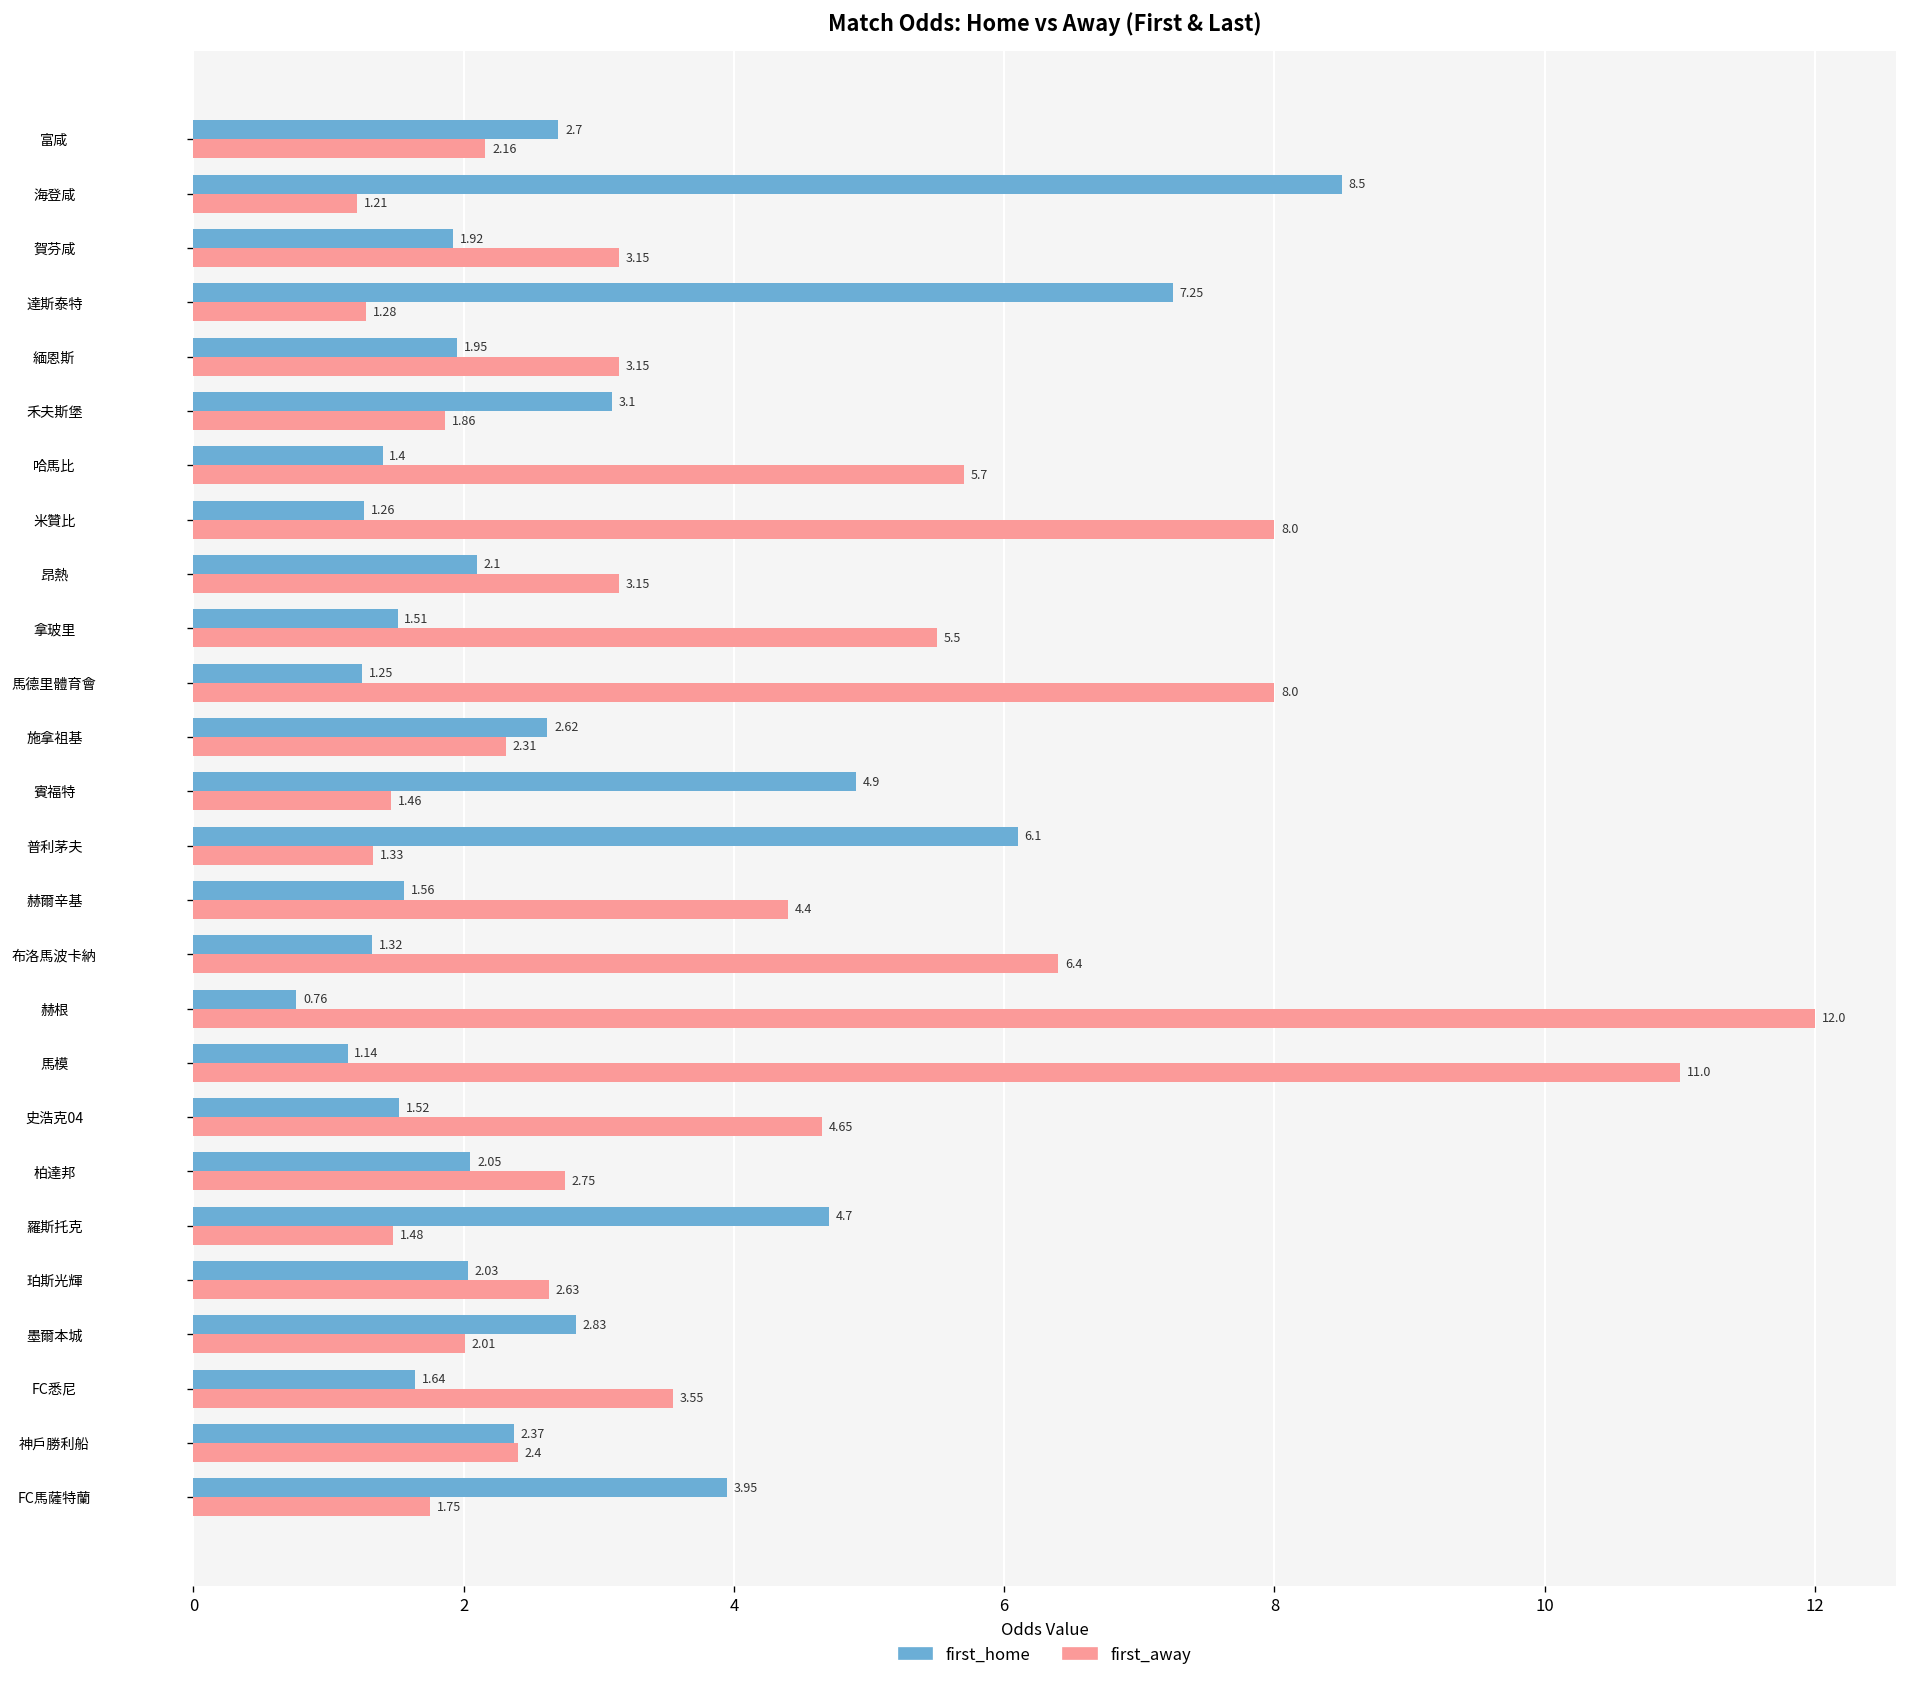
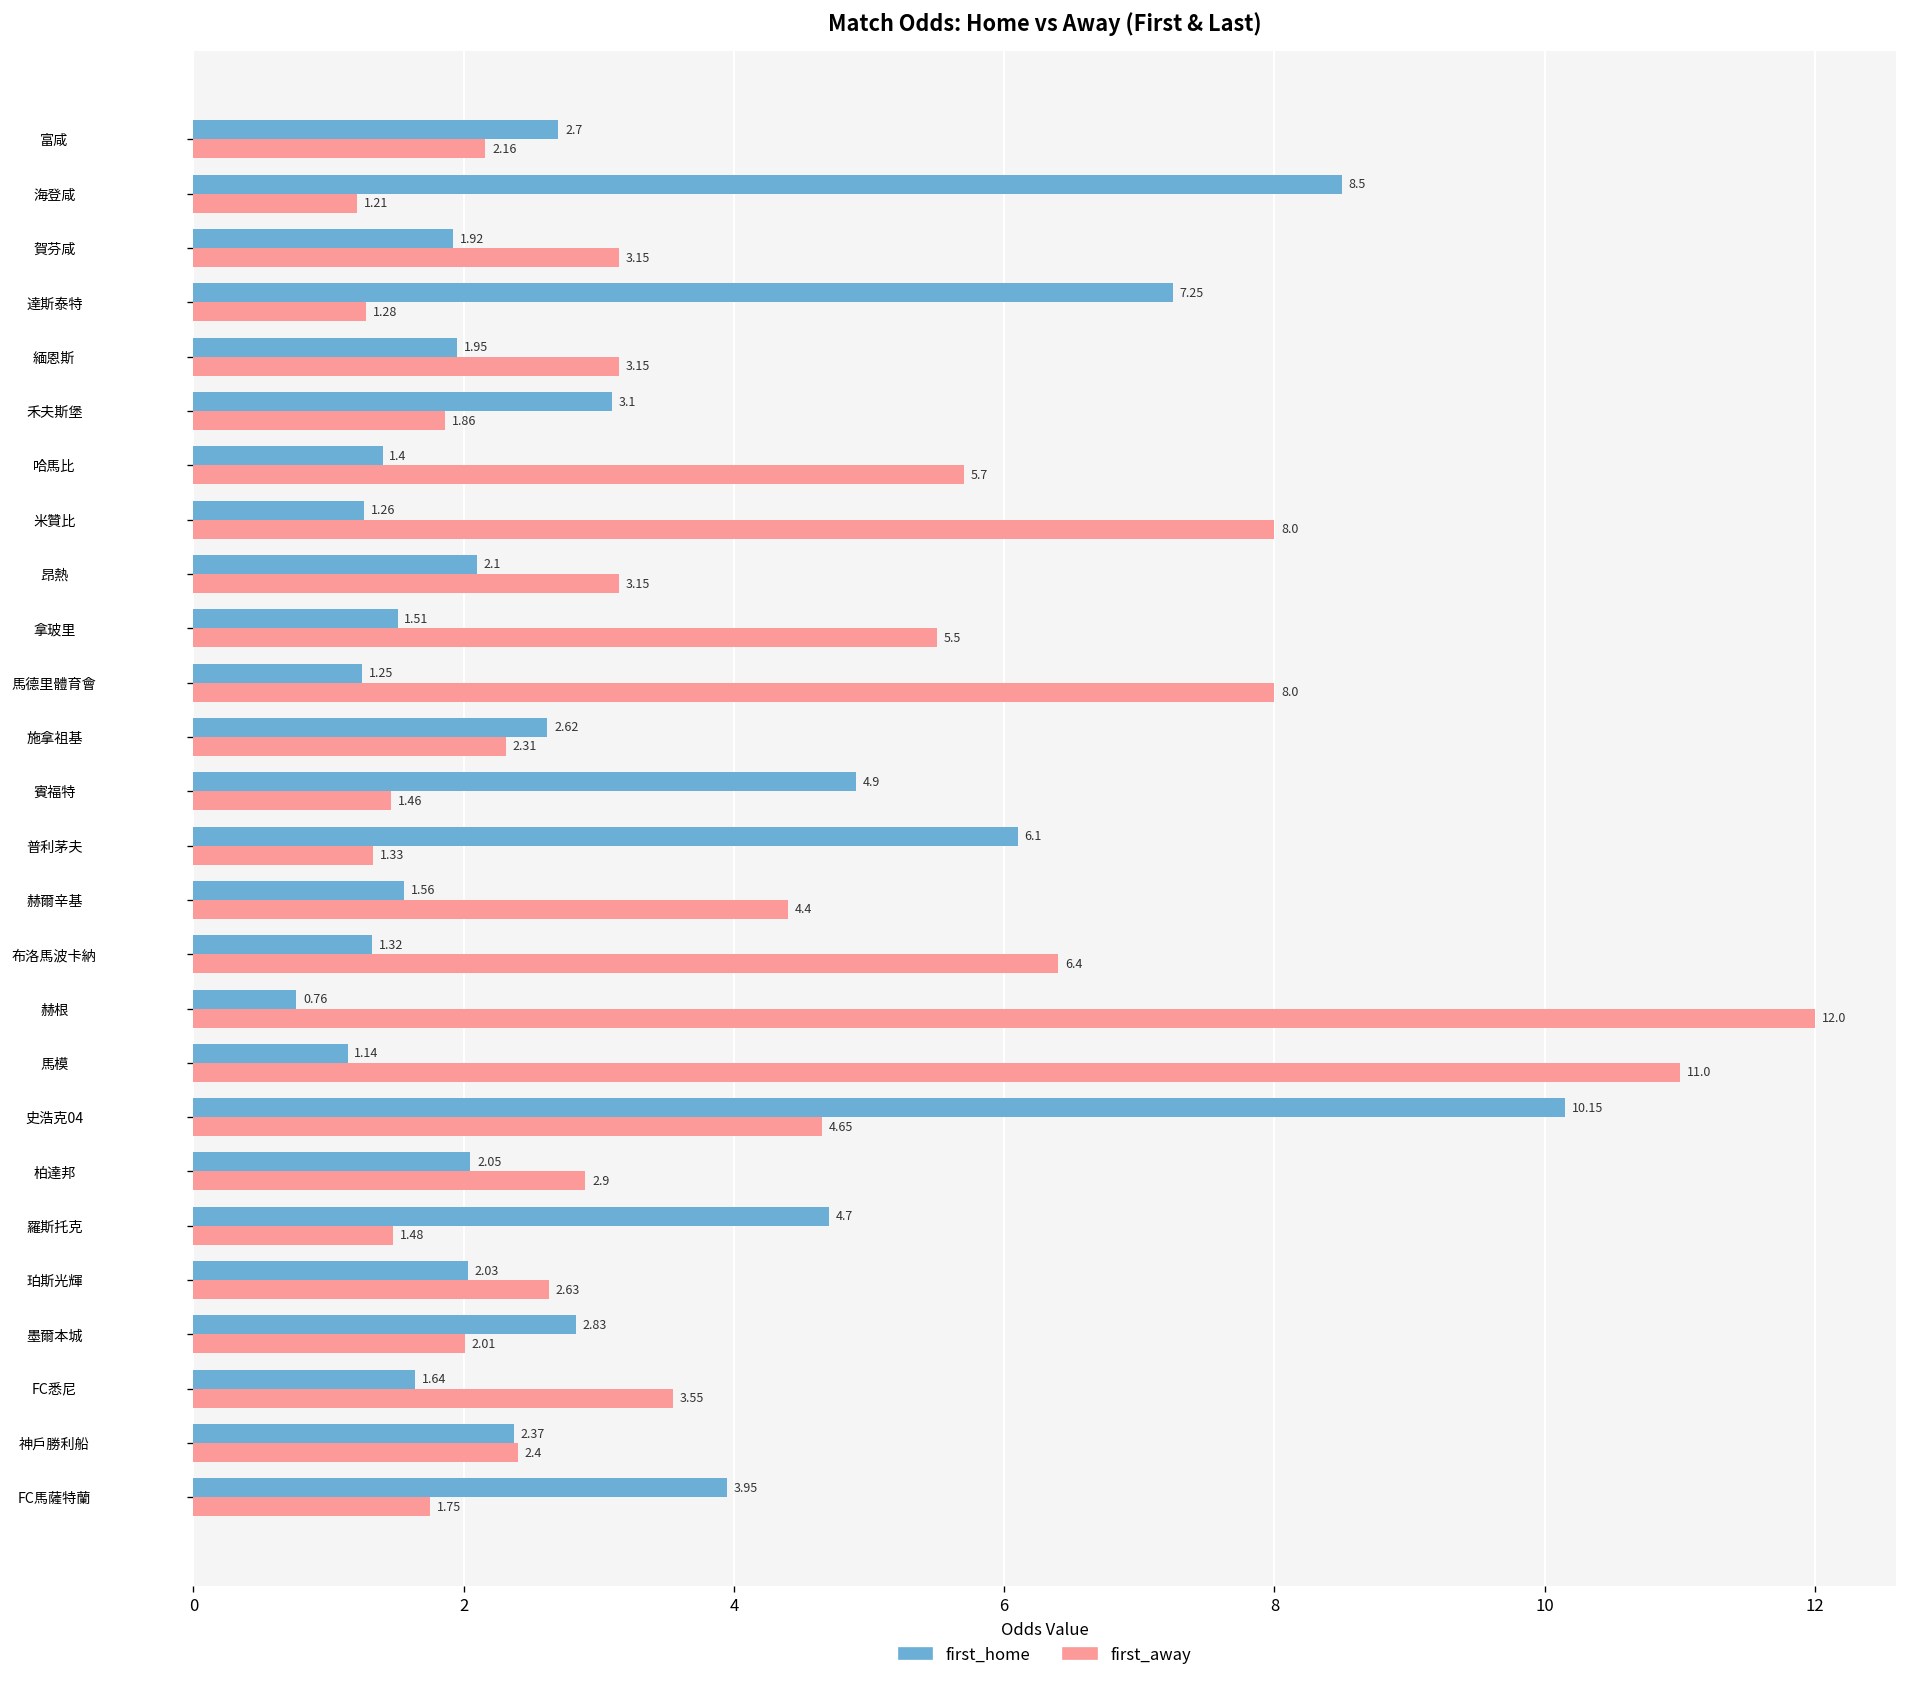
  {
    "first_home": {
      "富咸": 2.7,
      "海登咸": 8.5,
      "賀芬咸": 1.92,
      "達斯泰特": 7.25,
      "緬恩斯": 1.95,
      "禾夫斯堡": 3.1,
      "哈馬比": 1.4,
      "米贊比": 1.26,
      "昂熱": 2.1,
      "拿玻里": 1.51,
      "馬德里體育會": 1.25,
      "施拿祖基": 2.62,
      "賓福特": 4.9,
      "普利茅夫": 6.1,
      "赫爾辛基": 1.56,
      "布洛馬波卡納": 1.32,
      "赫根": 0.76,
      "馬模": 1.14,
-     "史浩克04": 1.52,
+     "史浩克04": 10.15,
      "柏達邦": 2.05,
      "羅斯托克": 4.7,
      "珀斯光輝": 2.03,
      "墨爾本城": 2.83,
      "FC悉尼": 1.64,
      "神戶勝利船": 2.37,
      "FC馬薩特蘭": 3.95
    },
    "first_away": {
      "富咸": 2.16,
      "海登咸": 1.21,
      "賀芬咸": 3.15,
      "達斯泰特": 1.28,
      "緬恩斯": 3.15,
      "禾夫斯堡": 1.86,
      "哈馬比": 5.7,
      "米贊比": 8.0,
      "昂熱": 3.15,
      "拿玻里": 5.5,
      "馬德里體育會": 8.0,
      "施拿祖基": 2.31,
      "賓福特": 1.46,
      "普利茅夫": 1.33,
      "赫爾辛基": 4.4,
      "布洛馬波卡納": 6.4,
      "赫根": 12.0,
      "馬模": 11.0,
      "史浩克04": 4.65,
-     "柏達邦": 2.75,
+     "柏達邦": 2.9,
      "羅斯托克": 1.48,
      "珀斯光輝": 2.63,
      "墨爾本城": 2.01,
      "FC悉尼": 3.55,
      "神戶勝利船": 2.4,
      "FC馬薩特蘭": 1.75
    }
  }
